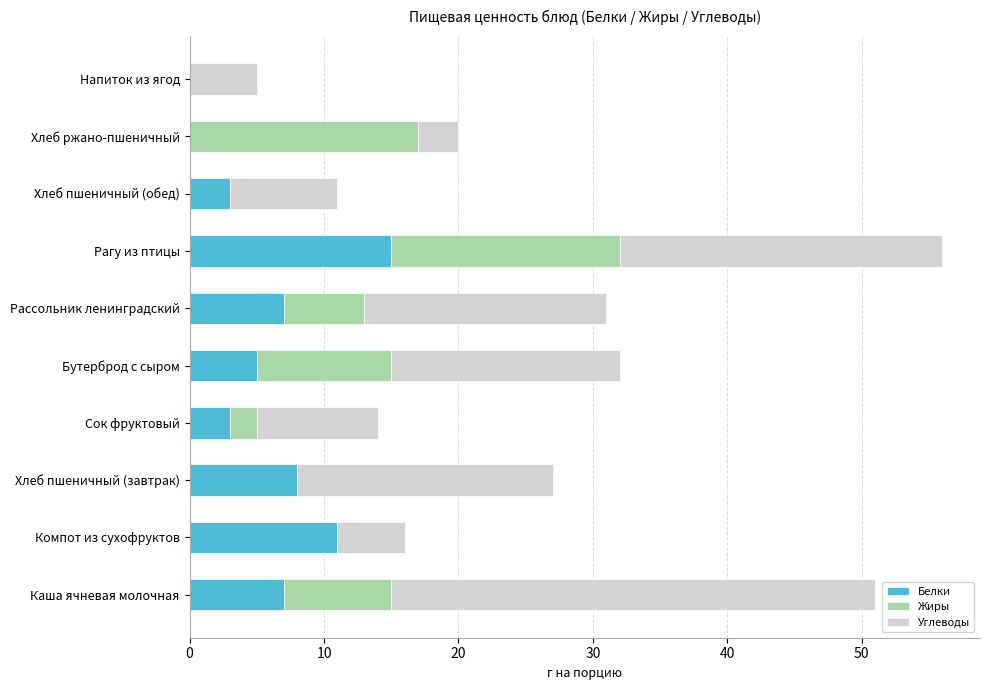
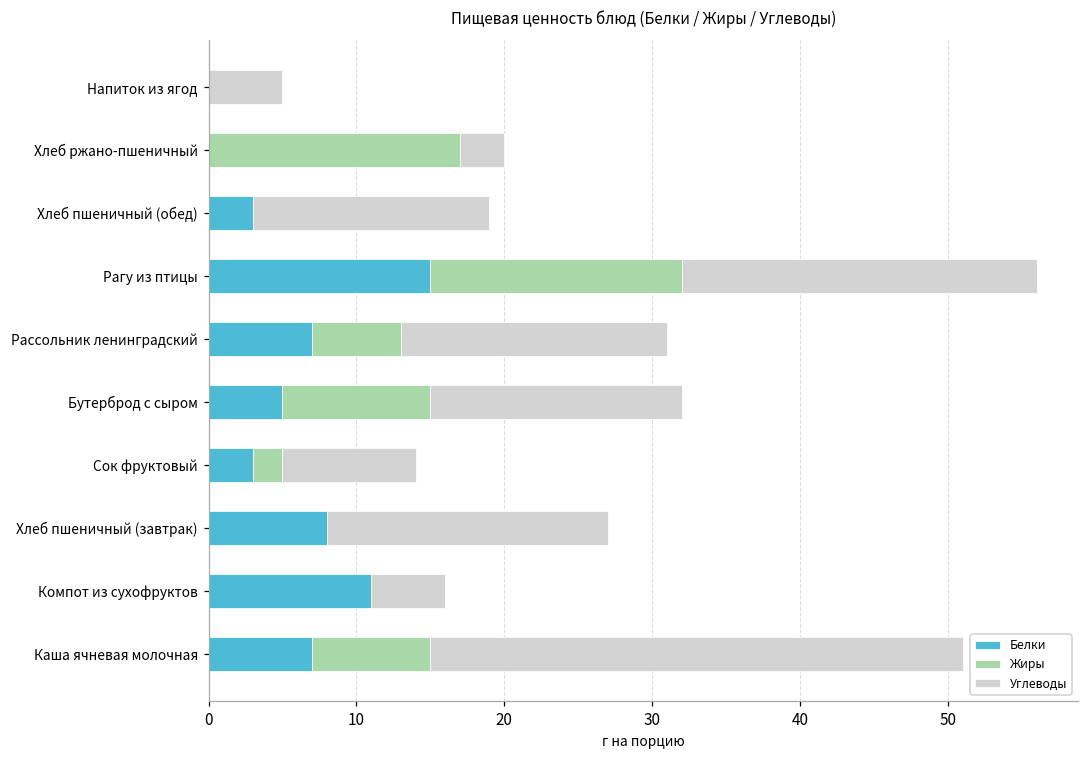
  {
    "Белки": {
      "Напиток из ягод": 0,
      "Хлеб ржано-пшеничный": 0,
      "Хлеб пшеничный (обед)": 3,
      "Рагу из птицы": 15,
      "Рассольник ленинградский": 7,
      "Бутерброд с сыром": 5,
      "Сок фруктовый": 3,
      "Хлеб пшеничный (завтрак)": 8,
      "Компот из сухофруктов": 11,
      "Каша ячневая молочная": 7
    },
    "Жиры": {
      "Напиток из ягод": 0,
      "Хлеб ржано-пшеничный": 17,
      "Хлеб пшеничный (обед)": 0,
      "Рагу из птицы": 17,
      "Рассольник ленинградский": 6,
      "Бутерброд с сыром": 10,
      "Сок фруктовый": 2,
      "Хлеб пшеничный (завтрак)": 0,
      "Компот из сухофруктов": 0,
      "Каша ячневая молочная": 8
    },
    "Углеводы": {
      "Напиток из ягод": 5,
      "Хлеб ржано-пшеничный": 3,
-     "Хлеб пшеничный (обед)": 8,
+     "Хлеб пшеничный (обед)": 16,
      "Рагу из птицы": 24,
      "Рассольник ленинградский": 18,
      "Бутерброд с сыром": 17,
      "Сок фруктовый": 9,
      "Хлеб пшеничный (завтрак)": 19,
      "Компот из сухофруктов": 5,
      "Каша ячневая молочная": 36
    }
  }
